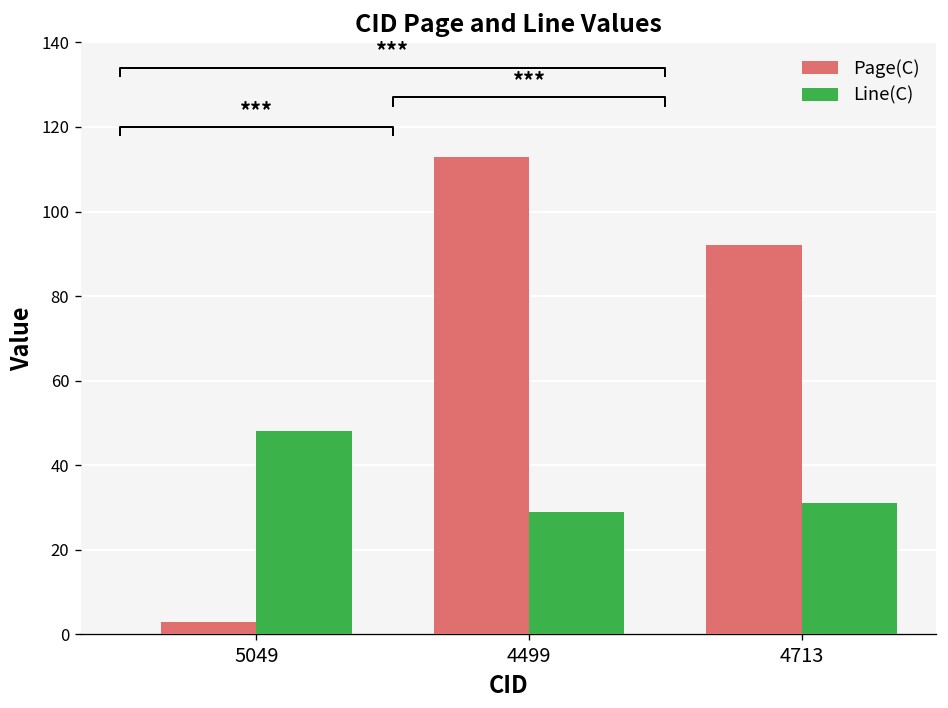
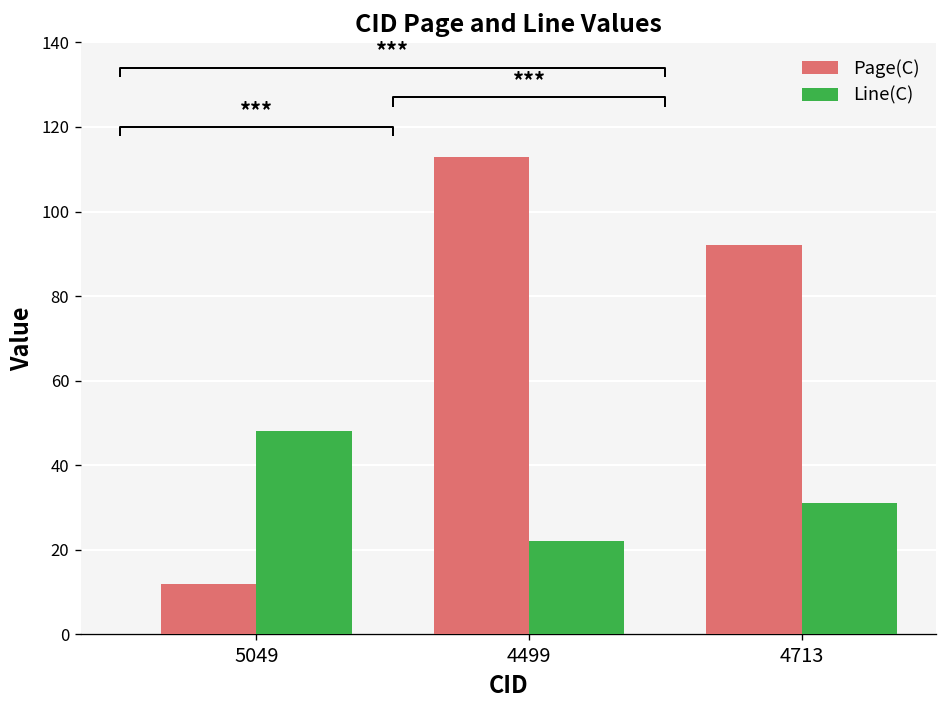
  {
    "Page(C)": {
-     "5049": 3,
+     "5049": 12,
      "4499": 113,
      "4713": 92
    },
    "Line(C)": {
      "5049": 48,
-     "4499": 29,
+     "4499": 22,
      "4713": 31
    }
  }
